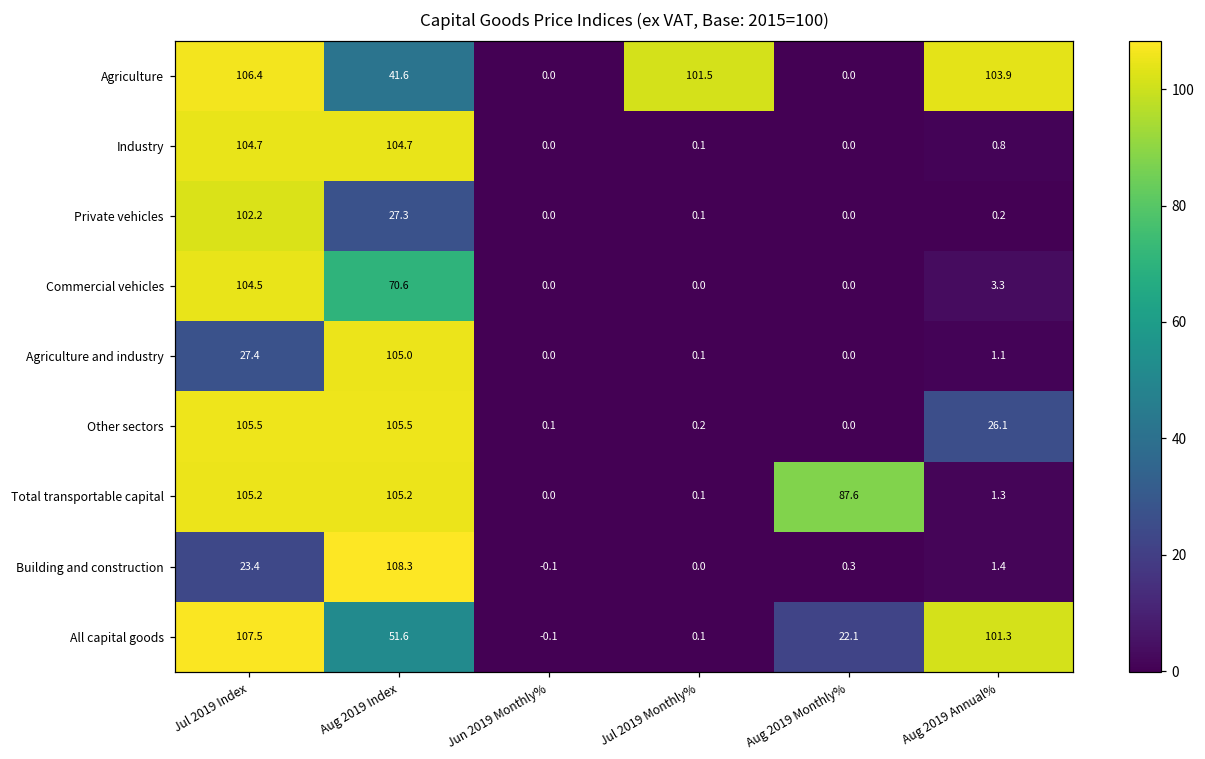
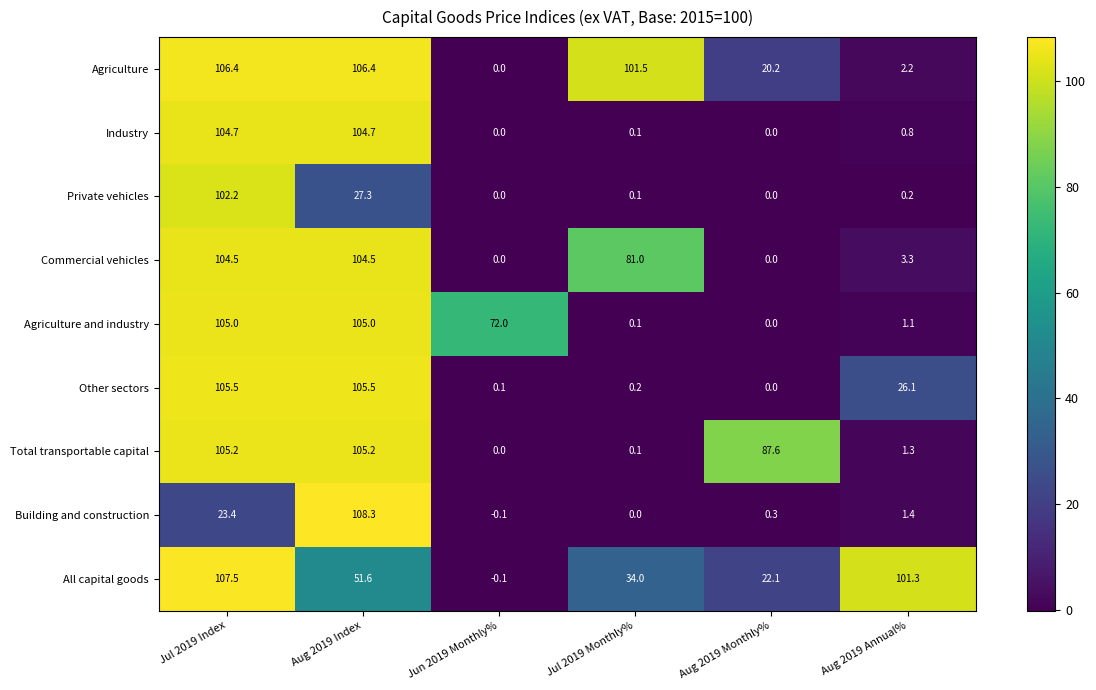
  {
    "Agriculture": {
      "Jul 2019 Index": 106.4,
-     "Aug 2019 Index": 41.6,
+     "Aug 2019 Index": 106.4,
      "Jun 2019 Monthly%": 0.0,
      "Jul 2019 Monthly%": 101.5,
-     "Aug 2019 Monthly%": 0.0,
-     "Aug 2019 Annual%": 103.9
+     "Aug 2019 Monthly%": 20.2,
+     "Aug 2019 Annual%": 2.2
    },
    "Industry": {
      "Jul 2019 Index": 104.7,
      "Aug 2019 Index": 104.7,
      "Jun 2019 Monthly%": 0.0,
      "Jul 2019 Monthly%": 0.1,
      "Aug 2019 Monthly%": 0.0,
      "Aug 2019 Annual%": 0.8
    },
    "Private vehicles": {
      "Jul 2019 Index": 102.2,
      "Aug 2019 Index": 27.3,
      "Jun 2019 Monthly%": 0.0,
      "Jul 2019 Monthly%": 0.1,
      "Aug 2019 Monthly%": 0.0,
      "Aug 2019 Annual%": 0.2
    },
    "Commercial vehicles": {
      "Jul 2019 Index": 104.5,
-     "Aug 2019 Index": 70.6,
+     "Aug 2019 Index": 104.5,
      "Jun 2019 Monthly%": 0.0,
-     "Jul 2019 Monthly%": 0.0,
+     "Jul 2019 Monthly%": 81.0,
      "Aug 2019 Monthly%": 0.0,
      "Aug 2019 Annual%": 3.3
    },
    "Agriculture and industry": {
-     "Jul 2019 Index": 27.4,
+     "Jul 2019 Index": 105.0,
      "Aug 2019 Index": 105.0,
-     "Jun 2019 Monthly%": 0.0,
+     "Jun 2019 Monthly%": 72.0,
      "Jul 2019 Monthly%": 0.1,
      "Aug 2019 Monthly%": 0.0,
      "Aug 2019 Annual%": 1.1
    },
    "Other sectors": {
      "Jul 2019 Index": 105.5,
      "Aug 2019 Index": 105.5,
      "Jun 2019 Monthly%": 0.1,
      "Jul 2019 Monthly%": 0.2,
      "Aug 2019 Monthly%": 0.0,
      "Aug 2019 Annual%": 26.1
    },
    "Total transportable capital": {
      "Jul 2019 Index": 105.2,
      "Aug 2019 Index": 105.2,
      "Jun 2019 Monthly%": 0.0,
      "Jul 2019 Monthly%": 0.1,
      "Aug 2019 Monthly%": 87.6,
      "Aug 2019 Annual%": 1.3
    },
    "Building and construction": {
      "Jul 2019 Index": 23.4,
      "Aug 2019 Index": 108.3,
      "Jun 2019 Monthly%": -0.1,
      "Jul 2019 Monthly%": 0.0,
      "Aug 2019 Monthly%": 0.3,
      "Aug 2019 Annual%": 1.4
    },
    "All capital goods": {
      "Jul 2019 Index": 107.5,
      "Aug 2019 Index": 51.6,
      "Jun 2019 Monthly%": -0.1,
-     "Jul 2019 Monthly%": 0.1,
+     "Jul 2019 Monthly%": 34.0,
      "Aug 2019 Monthly%": 22.1,
      "Aug 2019 Annual%": 101.3
    }
  }
